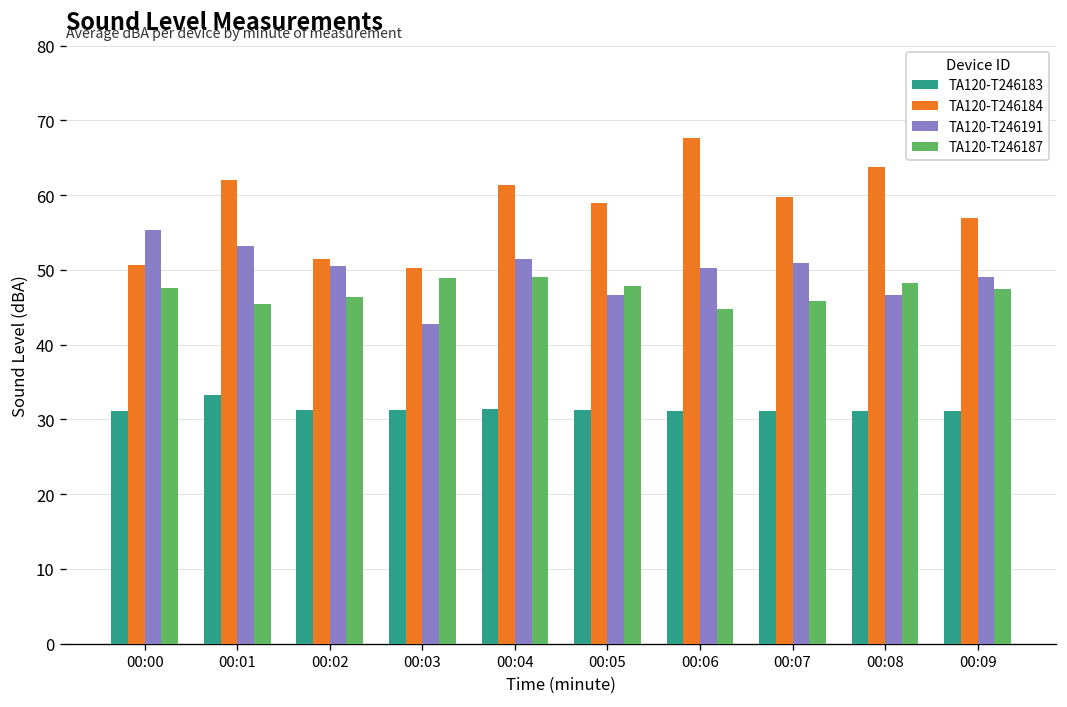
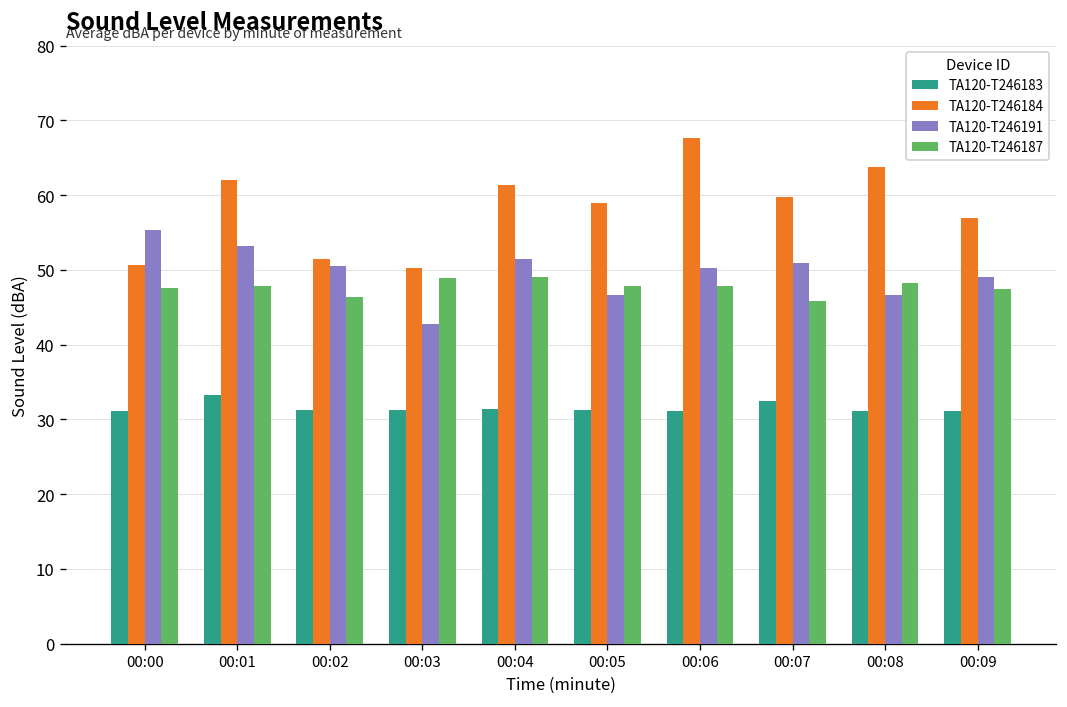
  {
    "TA120-T246183": {
      "00:00": 31,
      "00:01": 33,
      "00:02": 31,
      "00:03": 31,
      "00:04": 31,
      "00:05": 31,
      "00:06": 31,
-     "00:07": 31,
+     "00:07": 33,
      "00:08": 31,
      "00:09": 31
    },
    "TA120-T246184": {
      "00:00": 51,
      "00:01": 62,
      "00:02": 52,
      "00:03": 50,
      "00:04": 61,
      "00:05": 59,
      "00:06": 68,
      "00:07": 60,
      "00:08": 64,
      "00:09": 57
    },
    "TA120-T246191": {
      "00:00": 55,
      "00:01": 53,
      "00:02": 51,
      "00:03": 43,
      "00:04": 52,
      "00:05": 47,
      "00:06": 50,
      "00:07": 51,
      "00:08": 47,
      "00:09": 49
    },
    "TA120-T246187": {
      "00:00": 48,
-     "00:01": 45,
+     "00:01": 48,
      "00:02": 46,
      "00:03": 49,
      "00:04": 49,
      "00:05": 48,
-     "00:06": 45,
+     "00:06": 48,
      "00:07": 46,
      "00:08": 48,
      "00:09": 47
    }
  }
